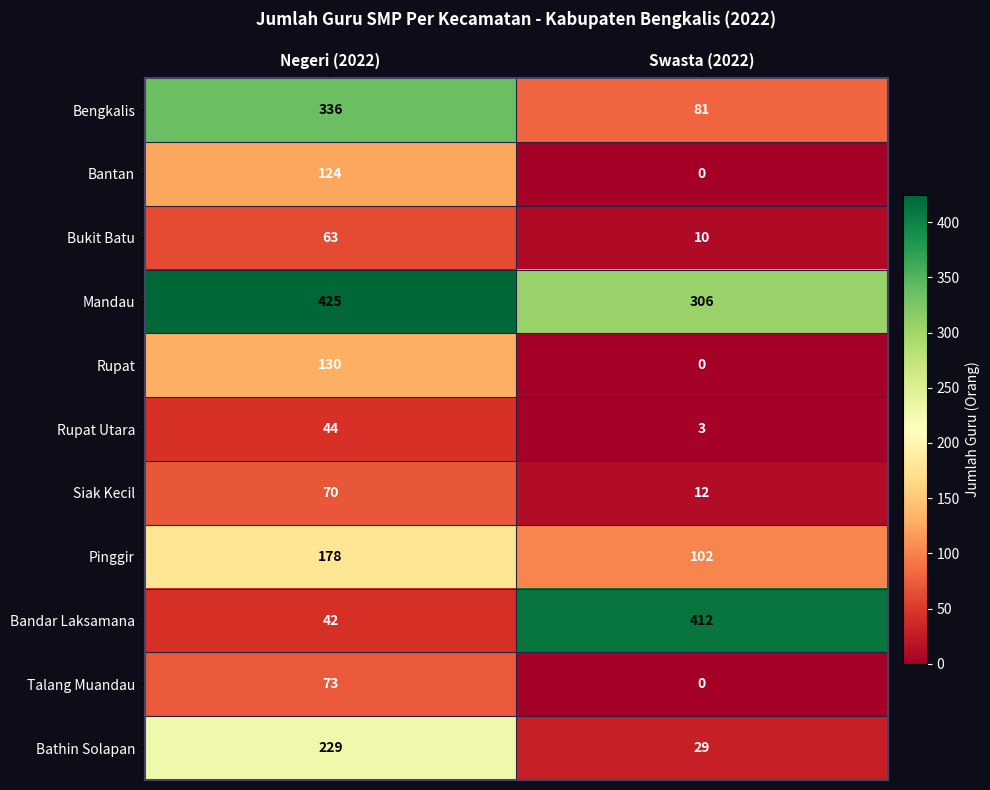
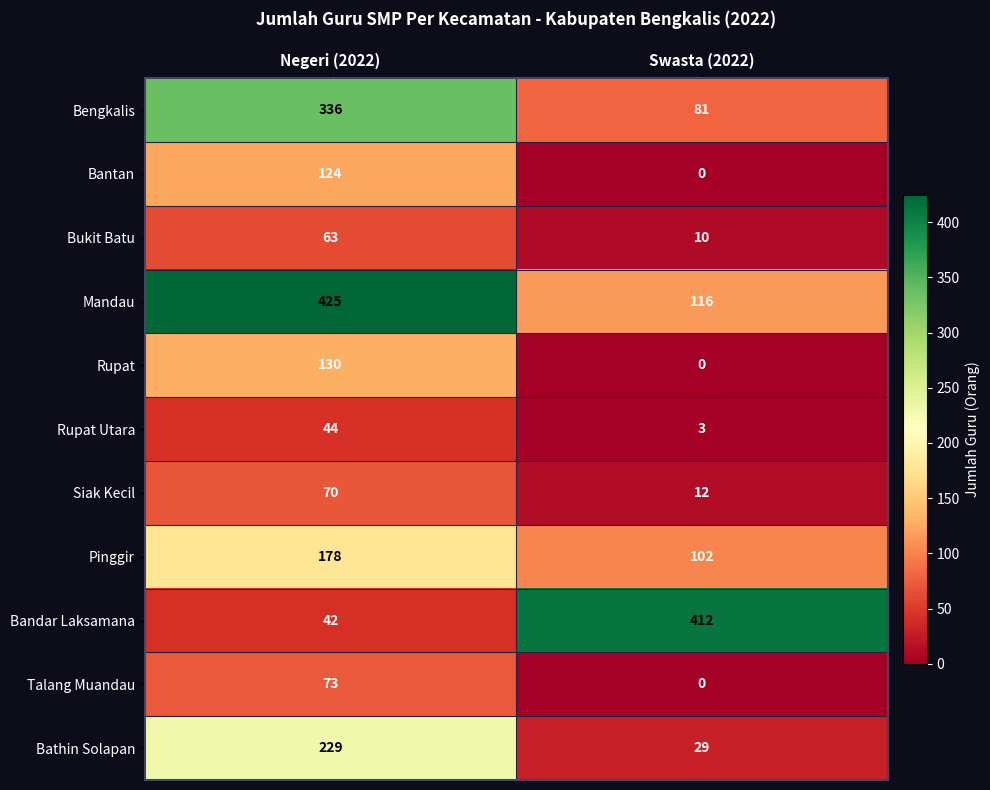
  {
    "Bengkalis": {
      "Negeri (2022)": 336,
      "Swasta (2022)": 81
    },
    "Bantan": {
      "Negeri (2022)": 124,
      "Swasta (2022)": 0
    },
    "Bukit Batu": {
      "Negeri (2022)": 63,
      "Swasta (2022)": 10
    },
    "Mandau": {
      "Negeri (2022)": 425,
-     "Swasta (2022)": 306
+     "Swasta (2022)": 116
    },
    "Rupat": {
      "Negeri (2022)": 130,
      "Swasta (2022)": 0
    },
    "Rupat Utara": {
      "Negeri (2022)": 44,
      "Swasta (2022)": 3
    },
    "Siak Kecil": {
      "Negeri (2022)": 70,
      "Swasta (2022)": 12
    },
    "Pinggir": {
      "Negeri (2022)": 178,
      "Swasta (2022)": 102
    },
    "Bandar Laksamana": {
      "Negeri (2022)": 42,
      "Swasta (2022)": 412
    },
    "Talang Muandau": {
      "Negeri (2022)": 73,
      "Swasta (2022)": 0
    },
    "Bathin Solapan": {
      "Negeri (2022)": 229,
      "Swasta (2022)": 29
    }
  }
